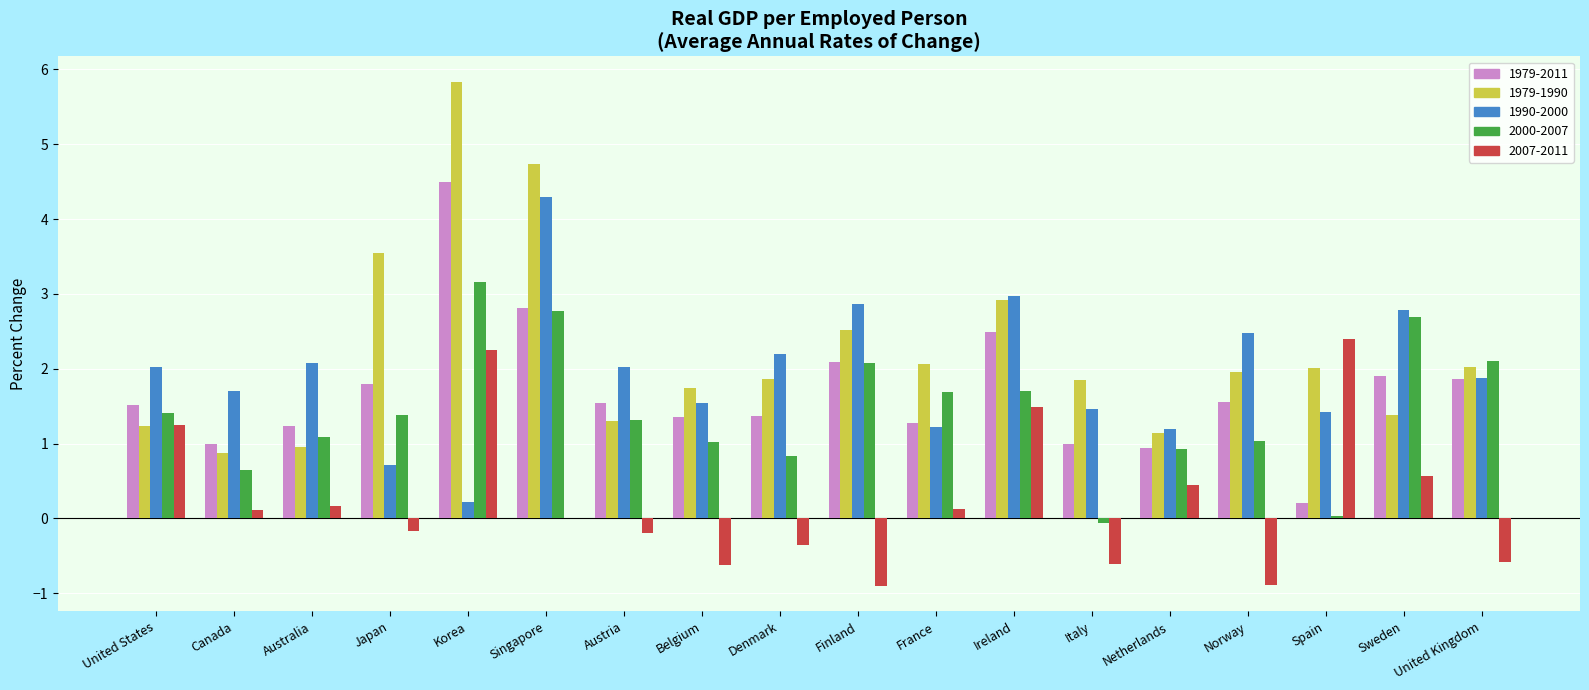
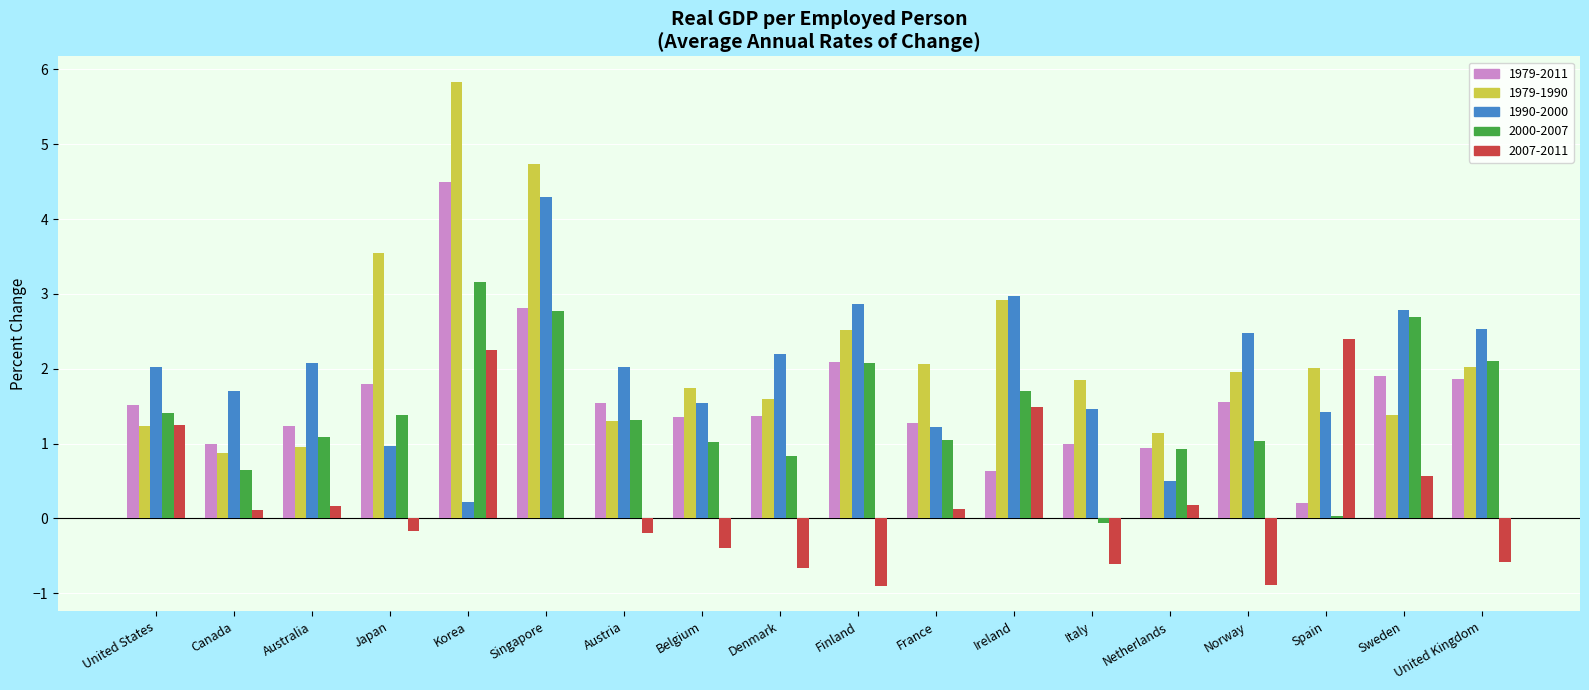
  {
    "1979-2011": {
      "United States": 1.5,
      "Canada": 1.0,
      "Australia": 1.2,
      "Japan": 1.8,
      "Korea": 4.5,
      "Singapore": 2.8,
      "Austria": 1.5,
      "Belgium": 1.4,
      "Denmark": 1.4,
      "Finland": 2.1,
      "France": 1.3,
-     "Ireland": 2.5,
+     "Ireland": 0.6,
      "Italy": 1.0,
      "Netherlands": 0.9,
      "Norway": 1.6,
      "Spain": 0.2,
      "Sweden": 1.9,
      "United Kingdom": 1.9
    },
    "1979-1990": {
      "United States": 1.2,
      "Canada": 0.9,
      "Australia": 1.0,
      "Japan": 3.5,
      "Korea": 5.8,
      "Singapore": 4.7,
      "Austria": 1.3,
      "Belgium": 1.7,
-     "Denmark": 1.9,
+     "Denmark": 1.6,
      "Finland": 2.5,
      "France": 2.1,
      "Ireland": 2.9,
      "Italy": 1.8,
      "Netherlands": 1.1,
      "Norway": 2.0,
      "Spain": 2.0,
      "Sweden": 1.4,
      "United Kingdom": 2.0
    },
    "1990-2000": {
      "United States": 2.0,
      "Canada": 1.7,
      "Australia": 2.1,
-     "Japan": 0.7,
+     "Japan": 1.0,
      "Korea": 0.2,
      "Singapore": 4.3,
      "Austria": 2.0,
      "Belgium": 1.5,
      "Denmark": 2.2,
      "Finland": 2.9,
      "France": 1.2,
      "Ireland": 3.0,
      "Italy": 1.5,
-     "Netherlands": 1.2,
+     "Netherlands": 0.5,
      "Norway": 2.5,
      "Spain": 1.4,
      "Sweden": 2.8,
-     "United Kingdom": 1.9
+     "United Kingdom": 2.5
    },
    "2000-2007": {
      "United States": 1.4,
      "Canada": 0.7,
      "Australia": 1.1,
      "Japan": 1.4,
      "Korea": 3.2,
      "Singapore": 2.8,
      "Austria": 1.3,
      "Belgium": 1.0,
      "Denmark": 0.8,
      "Finland": 2.1,
-     "France": 1.7,
+     "France": 1.0,
      "Ireland": 1.7,
      "Italy": -0.1,
      "Netherlands": 0.9,
      "Norway": 1.0,
      "Sweden": 2.7,
      "United Kingdom": 2.1
    },
    "2007-2011": {
      "United States": 1.2,
      "Canada": 0.1,
      "Australia": 0.2,
      "Japan": -0.2,
      "Korea": 2.2,
      "Austria": -0.2,
-     "Belgium": -0.6,
-     "Denmark": -0.4,
+     "Belgium": -0.4,
+     "Denmark": -0.7,
      "Finland": -0.9,
      "France": 0.1,
      "Ireland": 1.5,
      "Italy": -0.6,
-     "Netherlands": 0.4,
+     "Netherlands": 0.2,
      "Norway": -0.9,
      "Spain": 2.4,
      "Sweden": 0.6,
      "United Kingdom": -0.6
    }
  }
